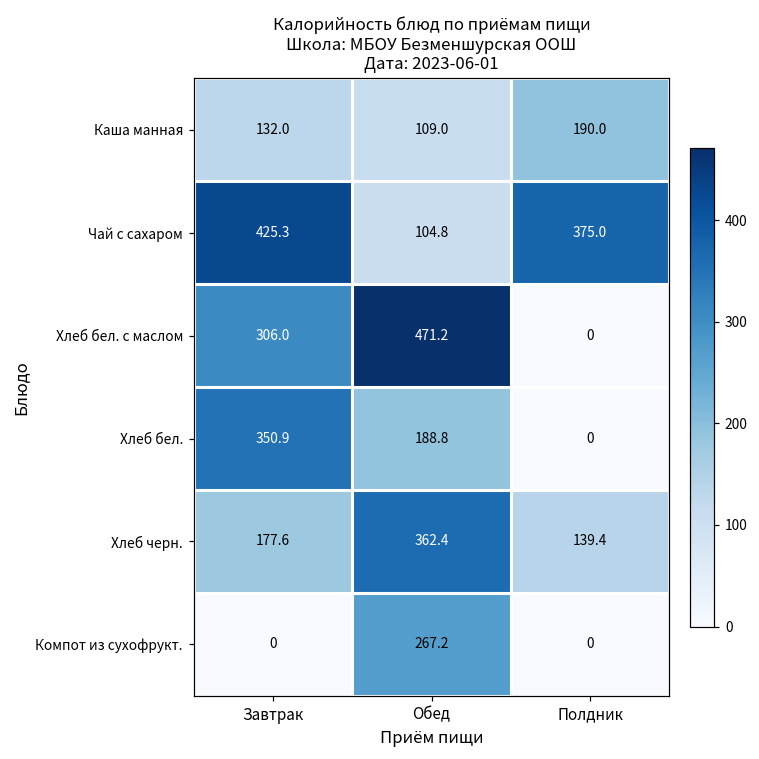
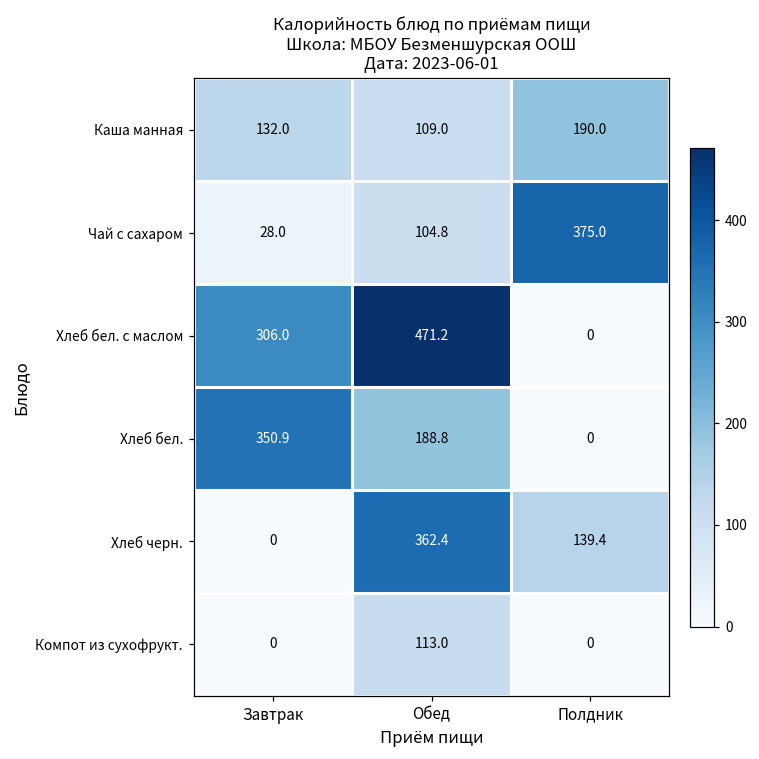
  {
    "Каша манная": {
      "Завтрак": 132.0,
      "Обед": 109.0,
      "Полдник": 190.0
    },
    "Чай с сахаром": {
-     "Завтрак": 425.3,
+     "Завтрак": 28.0,
      "Обед": 104.8,
      "Полдник": 375.0
    },
    "Хлеб бел. с маслом": {
      "Завтрак": 306.0,
      "Обед": 471.2,
      "Полдник": 0
    },
    "Хлеб бел.": {
      "Завтрак": 350.9,
      "Обед": 188.8,
      "Полдник": 0
    },
    "Хлеб черн.": {
-     "Завтрак": 177.6,
+     "Завтрак": 0,
      "Обед": 362.4,
      "Полдник": 139.4
    },
    "Компот из сухофрукт.": {
      "Завтрак": 0,
-     "Обед": 267.2,
+     "Обед": 113.0,
      "Полдник": 0
    }
  }
